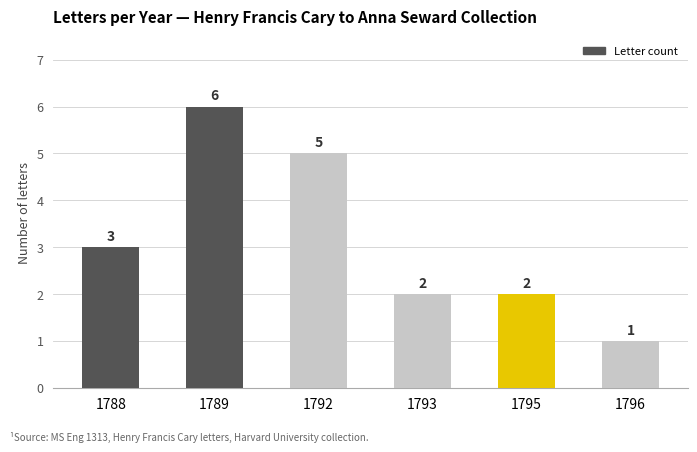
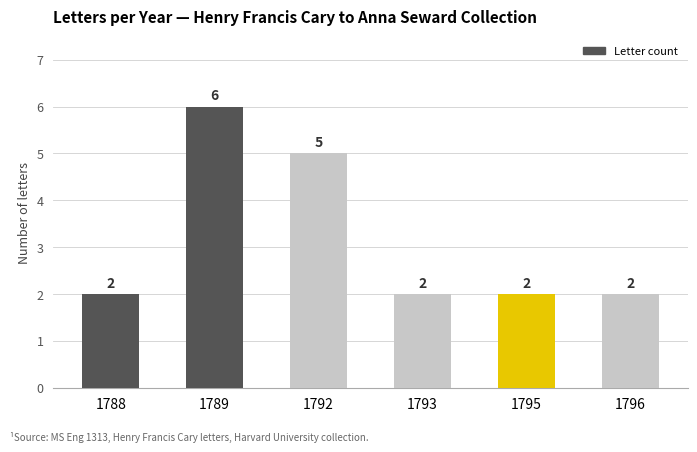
  {
-   "1788": 3,
+   "1788": 2,
    "1789": 6,
    "1792": 5,
    "1793": 2,
    "1795": 2,
-   "1796": 1
+   "1796": 2
  }
